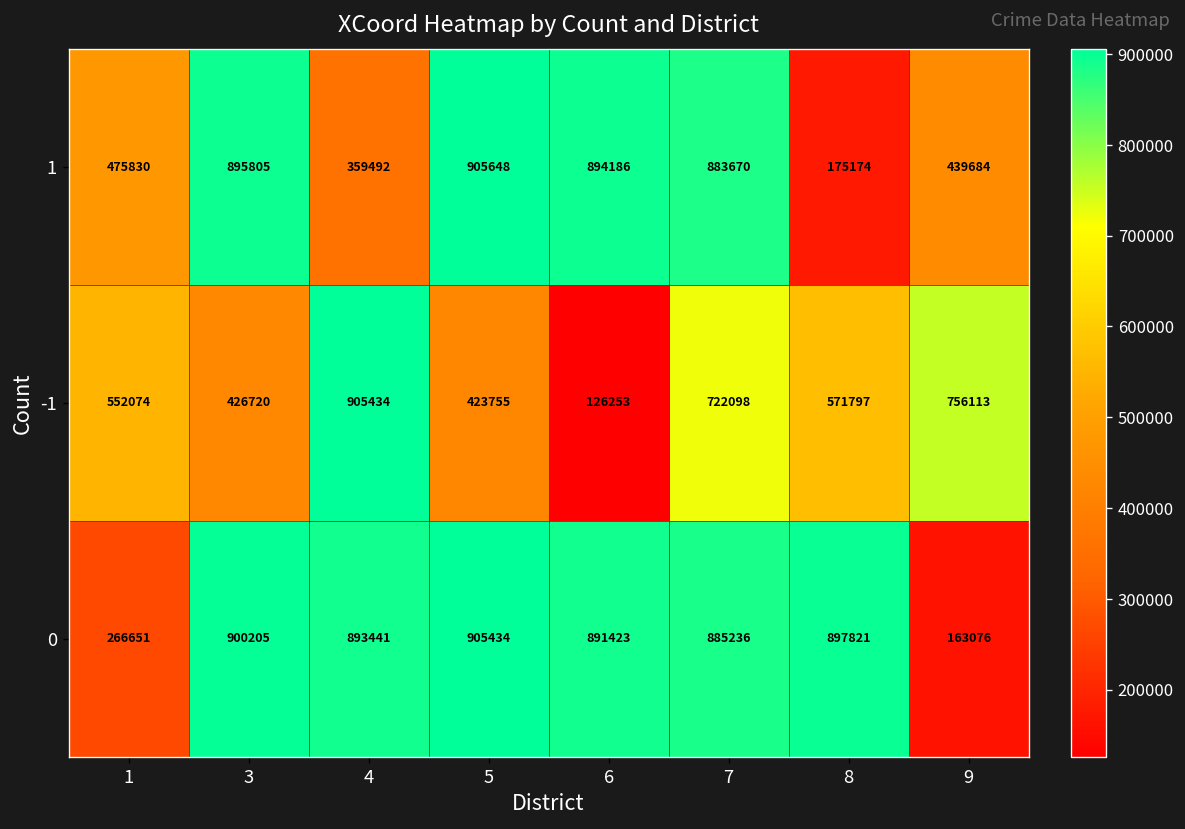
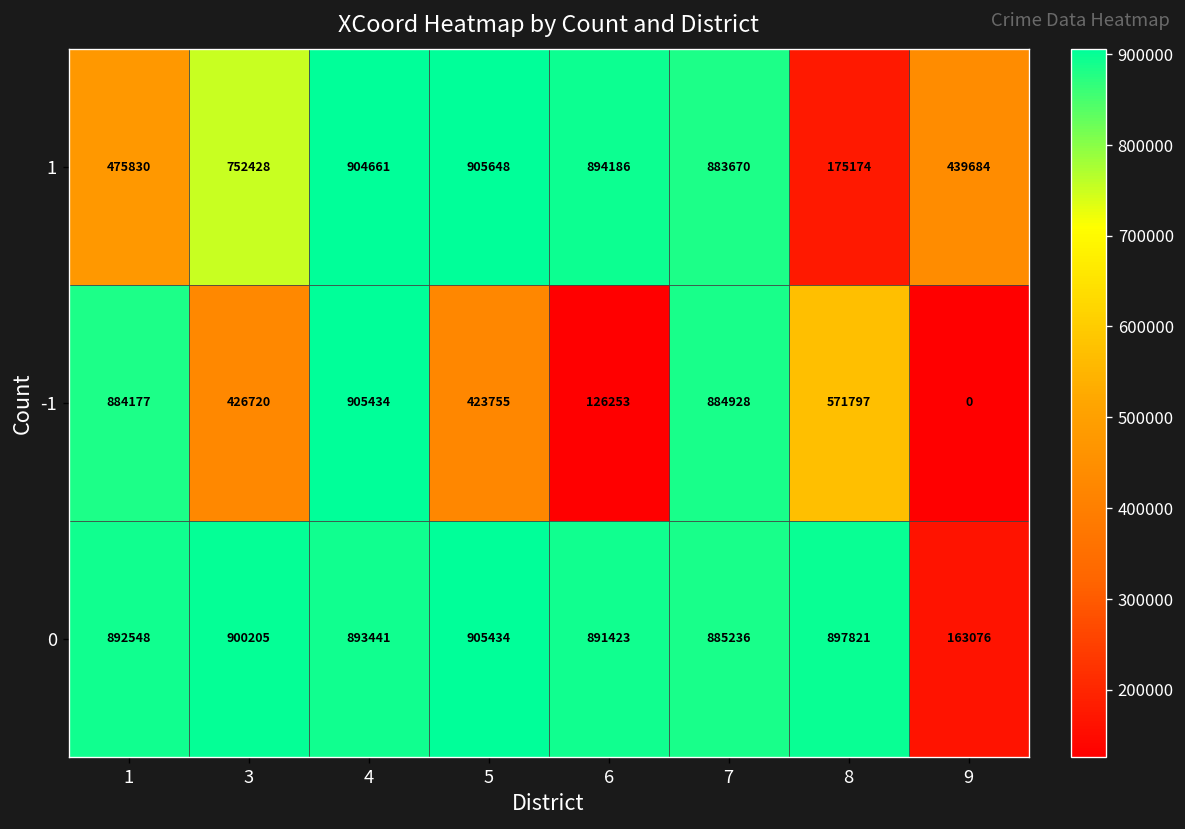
  {
    "1": {
      "1": 475830,
-     "3": 895805,
-     "4": 359492,
+     "3": 752428,
+     "4": 904661,
      "5": 905648,
      "6": 894186,
      "7": 883670,
      "8": 175174,
      "9": 439684
    },
    "-1": {
-     "1": 552074,
+     "1": 884177,
      "3": 426720,
      "4": 905434,
      "5": 423755,
      "6": 126253,
-     "7": 722098,
+     "7": 884928,
      "8": 571797,
-     "9": 756113
+     "9": 0
    },
    "0": {
-     "1": 266651,
+     "1": 892548,
      "3": 900205,
      "4": 893441,
      "5": 905434,
      "6": 891423,
      "7": 885236,
      "8": 897821,
      "9": 163076
    }
  }
